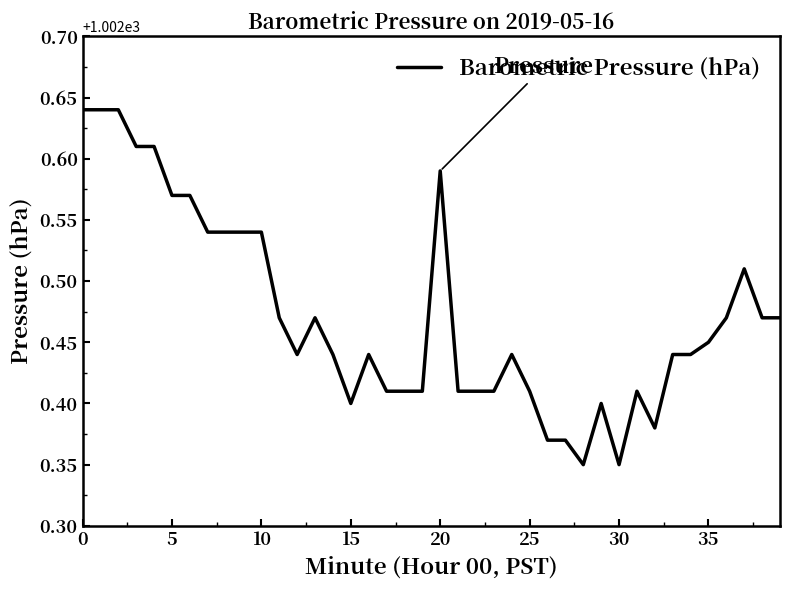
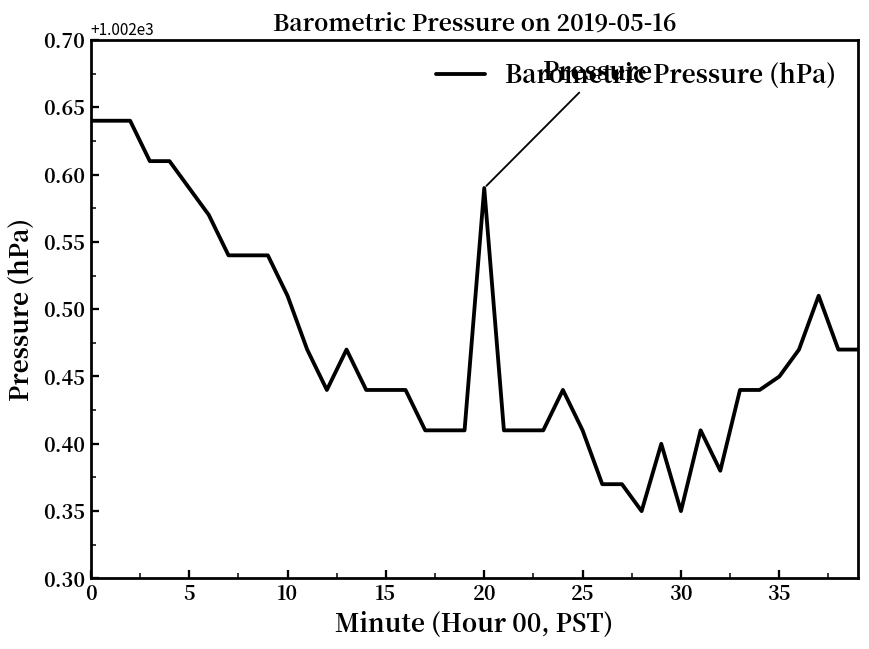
  {
    "0": 1002.64,
-   "5": 1002.57,
-   "10": 1002.54,
-   "15": 1002.40,
+   "5": 1002.59,
+   "10": 1002.51,
+   "15": 1002.44,
    "20": 1002.59,
    "25": 1002.41,
    "30": 1002.35,
    "35": 1002.45
  }
